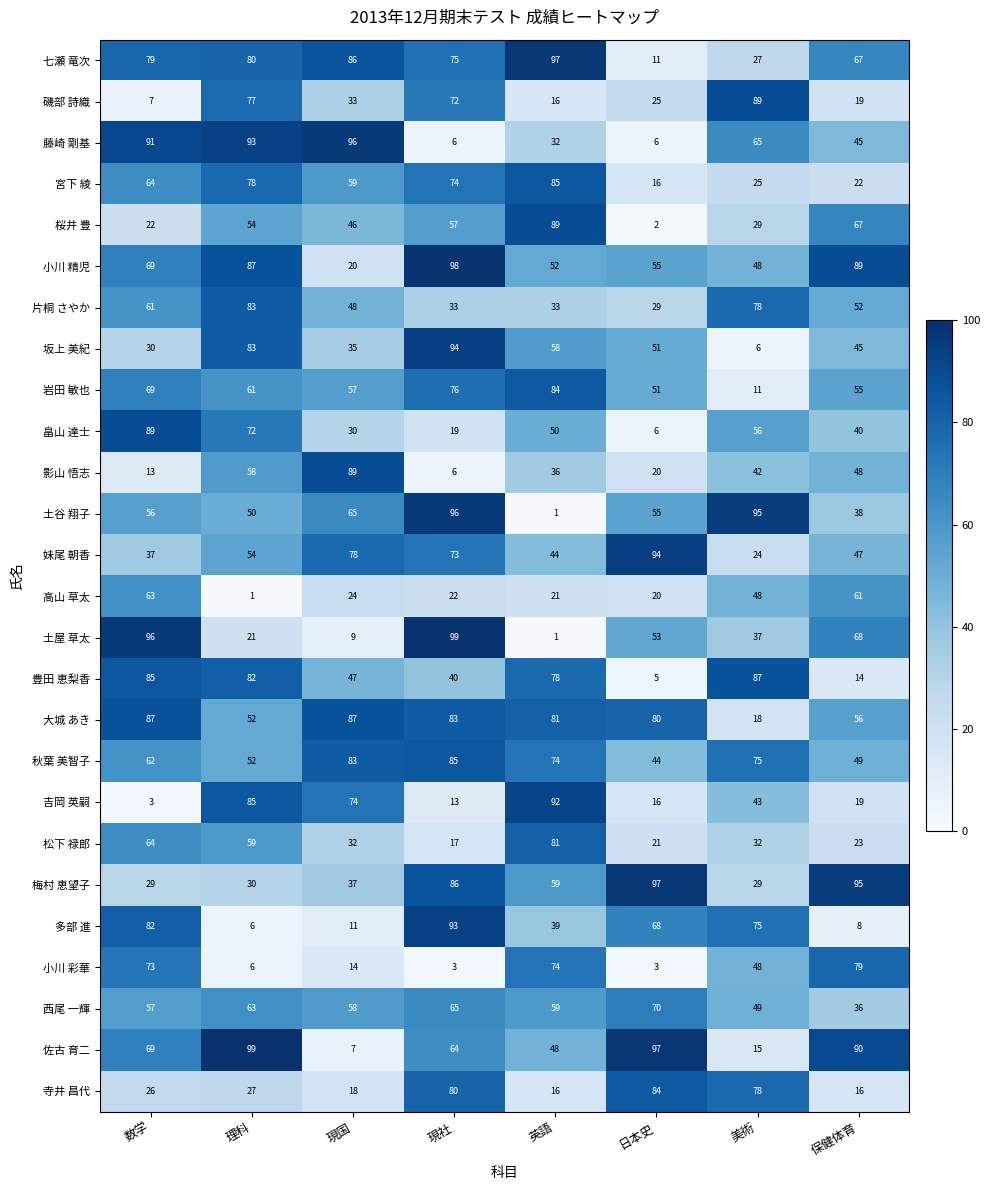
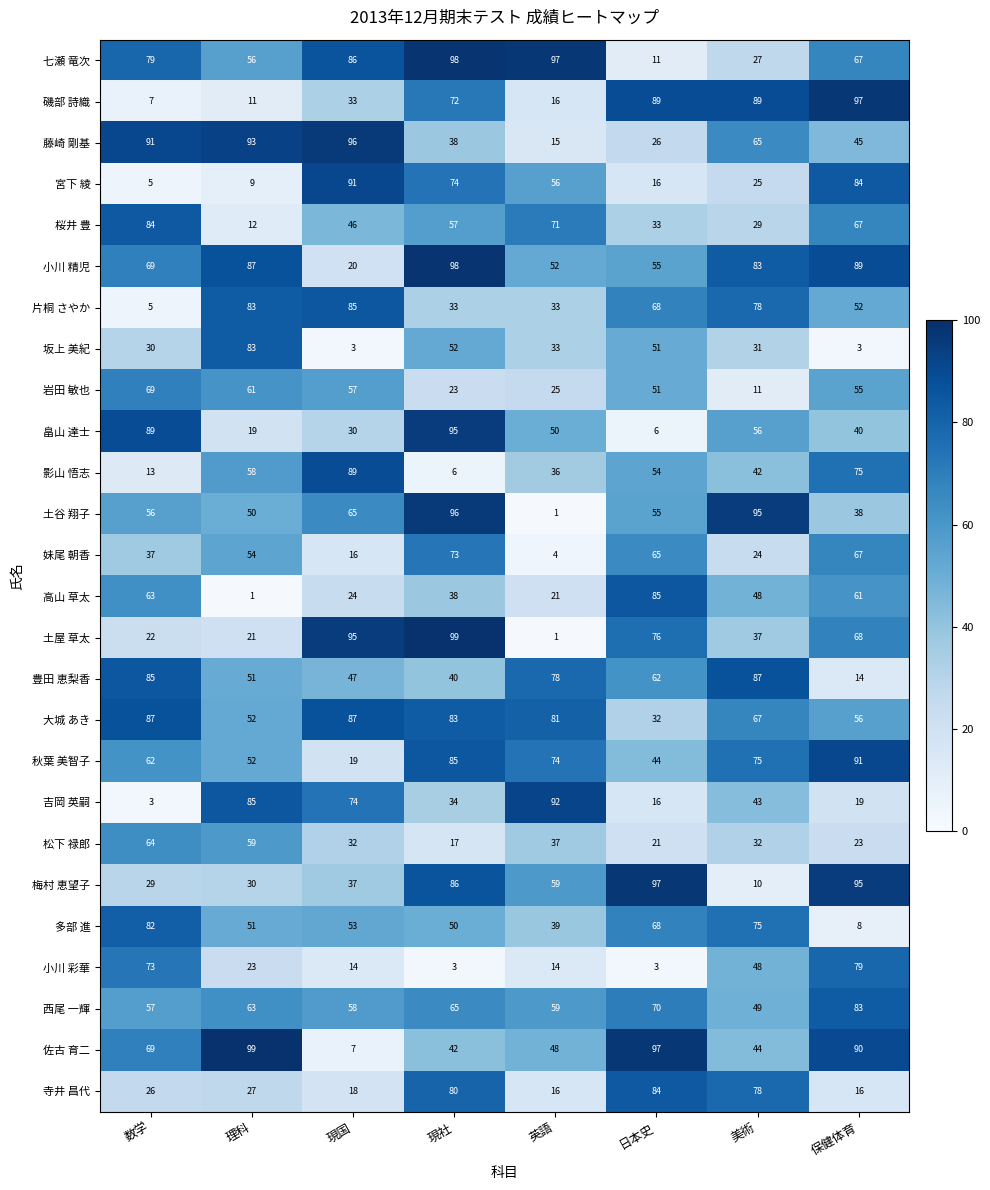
  {
    "七瀬 竜次": {
      "数学": 79,
-     "理科": 80,
+     "理科": 56,
      "現国": 86,
-     "現社": 75,
+     "現社": 98,
      "英語": 97,
      "日本史": 11,
      "美術": 27,
      "保健体育": 67
    },
    "磯部 詩織": {
      "数学": 7,
-     "理科": 77,
+     "理科": 11,
      "現国": 33,
      "現社": 72,
      "英語": 16,
-     "日本史": 25,
+     "日本史": 89,
      "美術": 89,
-     "保健体育": 19
+     "保健体育": 97
    },
    "藤崎 剛基": {
      "数学": 91,
      "理科": 93,
      "現国": 96,
-     "現社": 6,
-     "英語": 32,
-     "日本史": 6,
+     "現社": 38,
+     "英語": 15,
+     "日本史": 26,
      "美術": 65,
      "保健体育": 45
    },
    "宮下 綾": {
-     "数学": 64,
-     "理科": 78,
-     "現国": 59,
+     "数学": 5,
+     "理科": 9,
+     "現国": 91,
      "現社": 74,
-     "英語": 85,
+     "英語": 56,
      "日本史": 16,
      "美術": 25,
-     "保健体育": 22
+     "保健体育": 84
    },
    "桜井 豊": {
-     "数学": 22,
-     "理科": 54,
+     "数学": 84,
+     "理科": 12,
      "現国": 46,
      "現社": 57,
-     "英語": 89,
-     "日本史": 2,
+     "英語": 71,
+     "日本史": 33,
      "美術": 29,
      "保健体育": 67
    },
    "小川 精児": {
      "数学": 69,
      "理科": 87,
      "現国": 20,
      "現社": 98,
      "英語": 52,
      "日本史": 55,
-     "美術": 48,
+     "美術": 83,
      "保健体育": 89
    },
    "片桐 さやか": {
-     "数学": 61,
+     "数学": 5,
      "理科": 83,
-     "現国": 48,
+     "現国": 85,
      "現社": 33,
      "英語": 33,
-     "日本史": 29,
+     "日本史": 68,
      "美術": 78,
      "保健体育": 52
    },
    "坂上 美紀": {
      "数学": 30,
      "理科": 83,
-     "現国": 35,
-     "現社": 94,
-     "英語": 58,
+     "現国": 3,
+     "現社": 52,
+     "英語": 33,
      "日本史": 51,
-     "美術": 6,
-     "保健体育": 45
+     "美術": 31,
+     "保健体育": 3
    },
    "岩田 敏也": {
      "数学": 69,
      "理科": 61,
      "現国": 57,
-     "現社": 76,
-     "英語": 84,
+     "現社": 23,
+     "英語": 25,
      "日本史": 51,
      "美術": 11,
      "保健体育": 55
    },
    "畠山 達士": {
      "数学": 89,
-     "理科": 72,
+     "理科": 19,
      "現国": 30,
-     "現社": 19,
+     "現社": 95,
      "英語": 50,
      "日本史": 6,
      "美術": 56,
      "保健体育": 40
    },
    "影山 悟志": {
      "数学": 13,
      "理科": 58,
      "現国": 89,
      "現社": 6,
      "英語": 36,
-     "日本史": 20,
+     "日本史": 54,
      "美術": 42,
-     "保健体育": 48
+     "保健体育": 75
    },
    "妹尾 朝香": {
      "数学": 37,
      "理科": 54,
-     "現国": 78,
+     "現国": 16,
      "現社": 73,
-     "英語": 44,
-     "日本史": 94,
+     "英語": 4,
+     "日本史": 65,
      "美術": 24,
-     "保健体育": 47
+     "保健体育": 67
    },
    "高山 草太": {
      "数学": 63,
      "理科": 1,
      "現国": 24,
-     "現社": 22,
+     "現社": 38,
      "英語": 21,
-     "日本史": 20,
+     "日本史": 85,
      "美術": 48,
      "保健体育": 61
    },
    "土屋 草太": {
-     "数学": 96,
+     "数学": 22,
      "理科": 21,
-     "現国": 9,
+     "現国": 95,
      "現社": 99,
      "英語": 1,
-     "日本史": 53,
+     "日本史": 76,
      "美術": 37,
      "保健体育": 68
    },
    "豊田 恵梨香": {
      "数学": 85,
-     "理科": 82,
+     "理科": 51,
      "現国": 47,
      "現社": 40,
      "英語": 78,
-     "日本史": 5,
+     "日本史": 62,
      "美術": 87,
      "保健体育": 14
    },
    "大城 あき": {
      "数学": 87,
      "理科": 52,
      "現国": 87,
      "現社": 83,
      "英語": 81,
-     "日本史": 80,
-     "美術": 18,
+     "日本史": 32,
+     "美術": 67,
      "保健体育": 56
    },
    "秋葉 美智子": {
      "数学": 62,
      "理科": 52,
-     "現国": 83,
+     "現国": 19,
      "現社": 85,
      "英語": 74,
      "日本史": 44,
      "美術": 75,
-     "保健体育": 49
+     "保健体育": 91
    },
    "吉岡 英嗣": {
      "数学": 3,
      "理科": 85,
      "現国": 74,
-     "現社": 13,
+     "現社": 34,
      "英語": 92,
      "日本史": 16,
      "美術": 43,
      "保健体育": 19
    },
    "松下 禄郎": {
      "数学": 64,
      "理科": 59,
      "現国": 32,
      "現社": 17,
-     "英語": 81,
+     "英語": 37,
      "日本史": 21,
      "美術": 32,
      "保健体育": 23
    },
    "梅村 恵望子": {
      "数学": 29,
      "理科": 30,
      "現国": 37,
      "現社": 86,
      "英語": 59,
      "日本史": 97,
-     "美術": 29,
+     "美術": 10,
      "保健体育": 95
    },
    "多部 進": {
      "数学": 82,
-     "理科": 6,
-     "現国": 11,
-     "現社": 93,
+     "理科": 51,
+     "現国": 53,
+     "現社": 50,
      "英語": 39,
      "日本史": 68,
      "美術": 75,
      "保健体育": 8
    },
    "小川 彩華": {
      "数学": 73,
-     "理科": 6,
+     "理科": 23,
      "現国": 14,
      "現社": 3,
-     "英語": 74,
+     "英語": 14,
      "日本史": 3,
      "美術": 48,
      "保健体育": 79
    },
    "西尾 一輝": {
      "数学": 57,
      "理科": 63,
      "現国": 58,
      "現社": 65,
      "英語": 59,
      "日本史": 70,
      "美術": 49,
-     "保健体育": 36
+     "保健体育": 83
    },
    "佐古 育二": {
      "数学": 69,
      "理科": 99,
      "現国": 7,
-     "現社": 64,
+     "現社": 42,
      "英語": 48,
      "日本史": 97,
-     "美術": 15,
+     "美術": 44,
      "保健体育": 90
    }
  }
